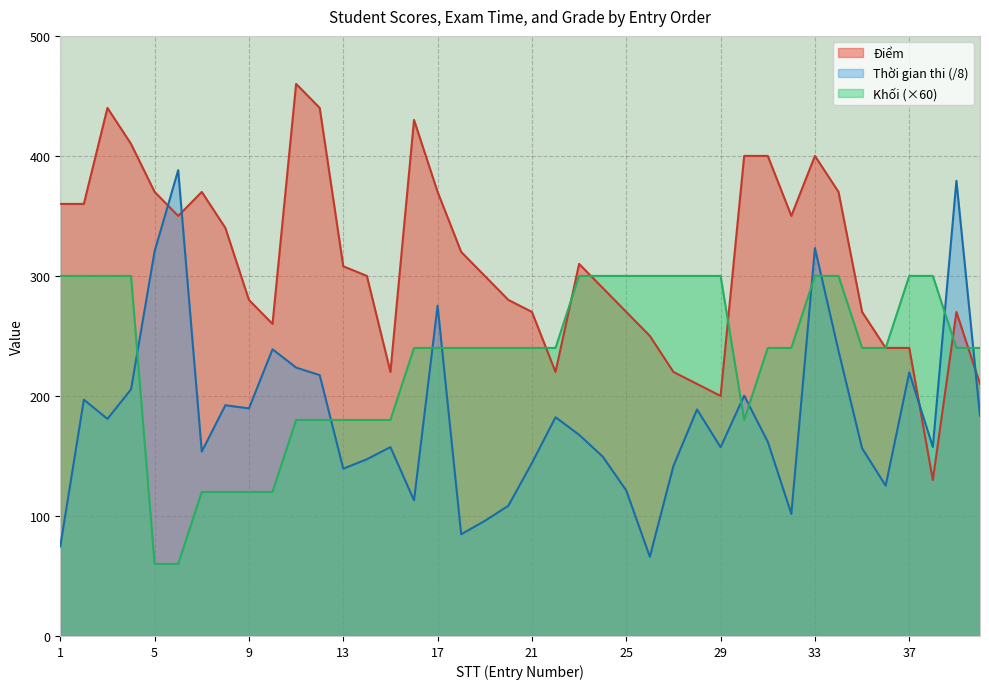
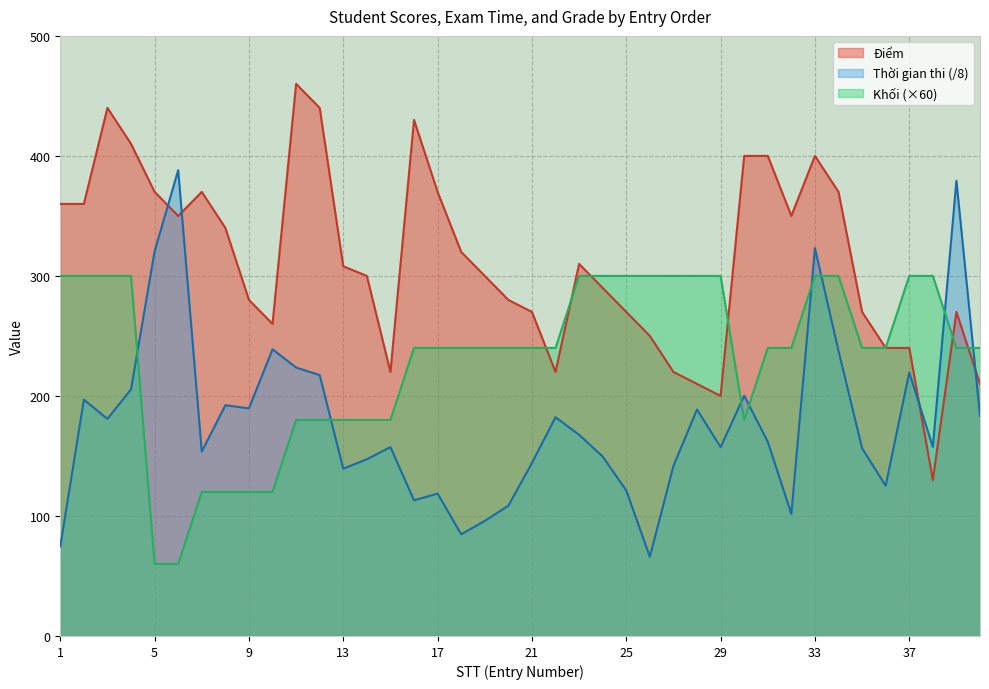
  {
    "Điểm": {
      "1": 360,
      "5": 370,
      "9": 280,
      "13": 308,
      "17": 370,
      "21": 270,
      "25": 270,
      "29": 200,
      "33": 400,
      "37": 240
    },
    "Thời gian thi (/8)": {
      "1": 75,
      "5": 321,
      "9": 190,
      "13": 139,
-     "17": 275,
+     "17": 119,
      "21": 144,
      "25": 121,
      "29": 157,
      "33": 323,
      "37": 220
    },
    "Khối (×60)": {
      "1": 300,
      "5": 60,
      "9": 120,
      "13": 180,
      "17": 240,
      "21": 240,
      "25": 300,
      "29": 300,
      "33": 300,
      "37": 300
    }
  }
